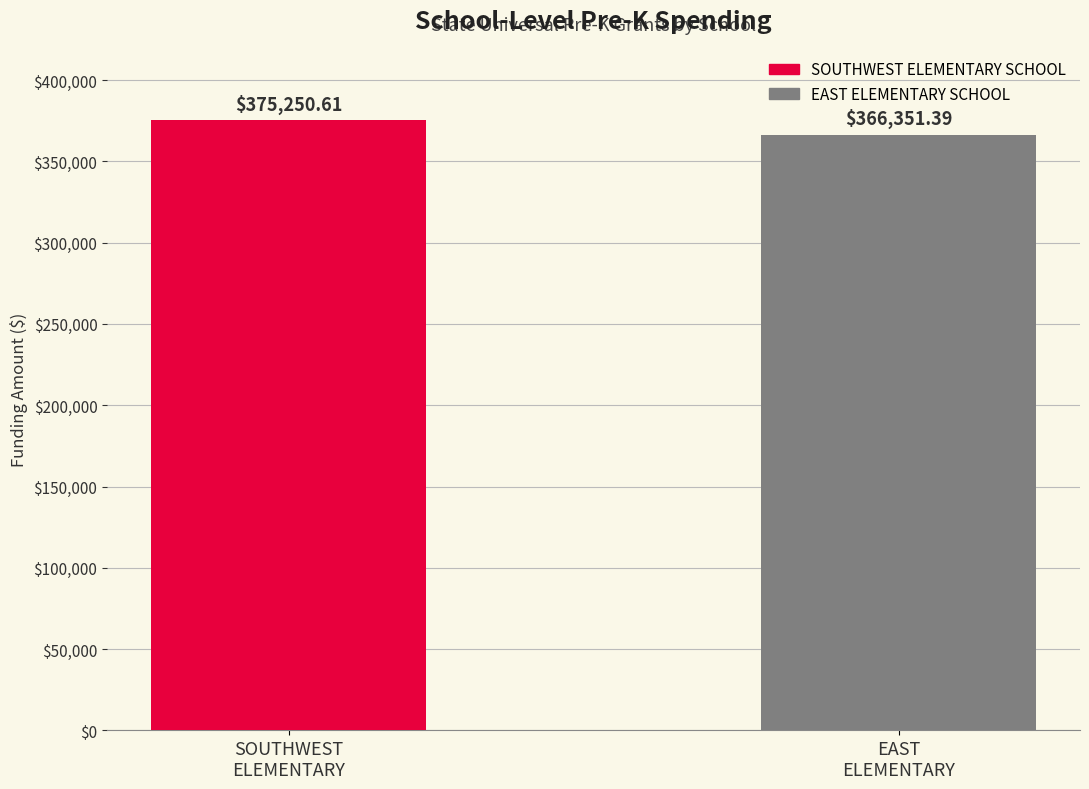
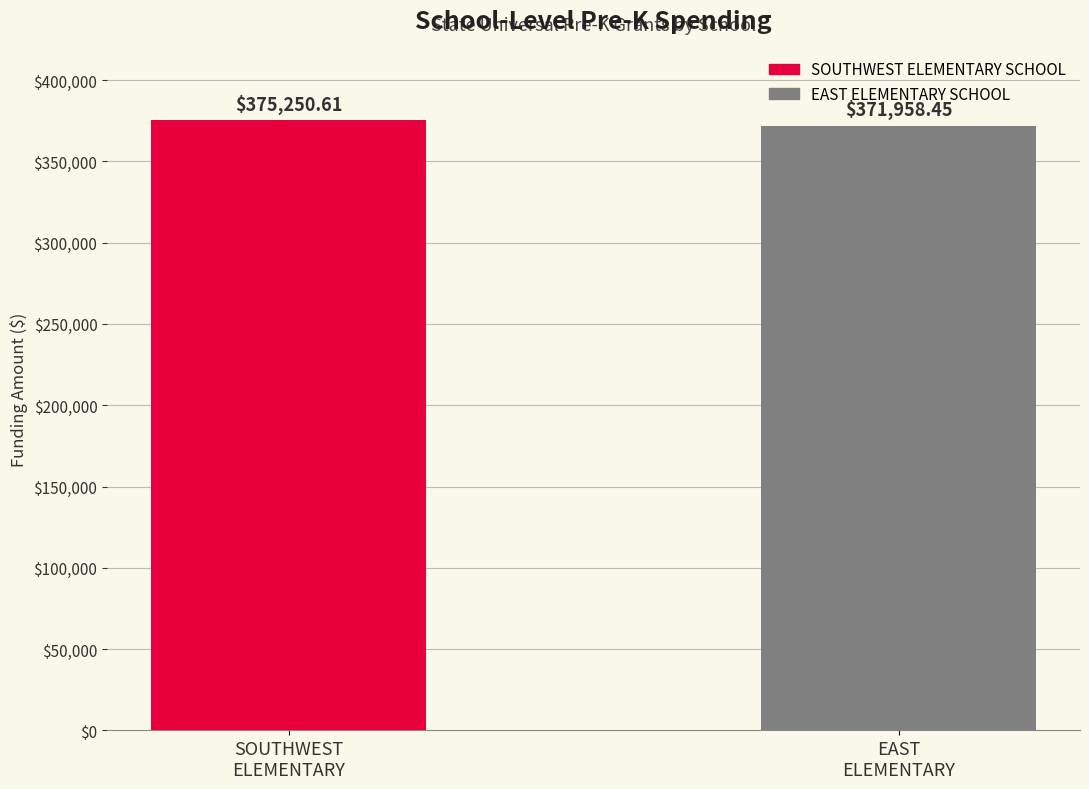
  {
    "SOUTHWEST ELEMENTARY": "$375,250.61",
-   "EAST ELEMENTARY": "$366,351.39"
+   "EAST ELEMENTARY": "$371,958.45"
  }
